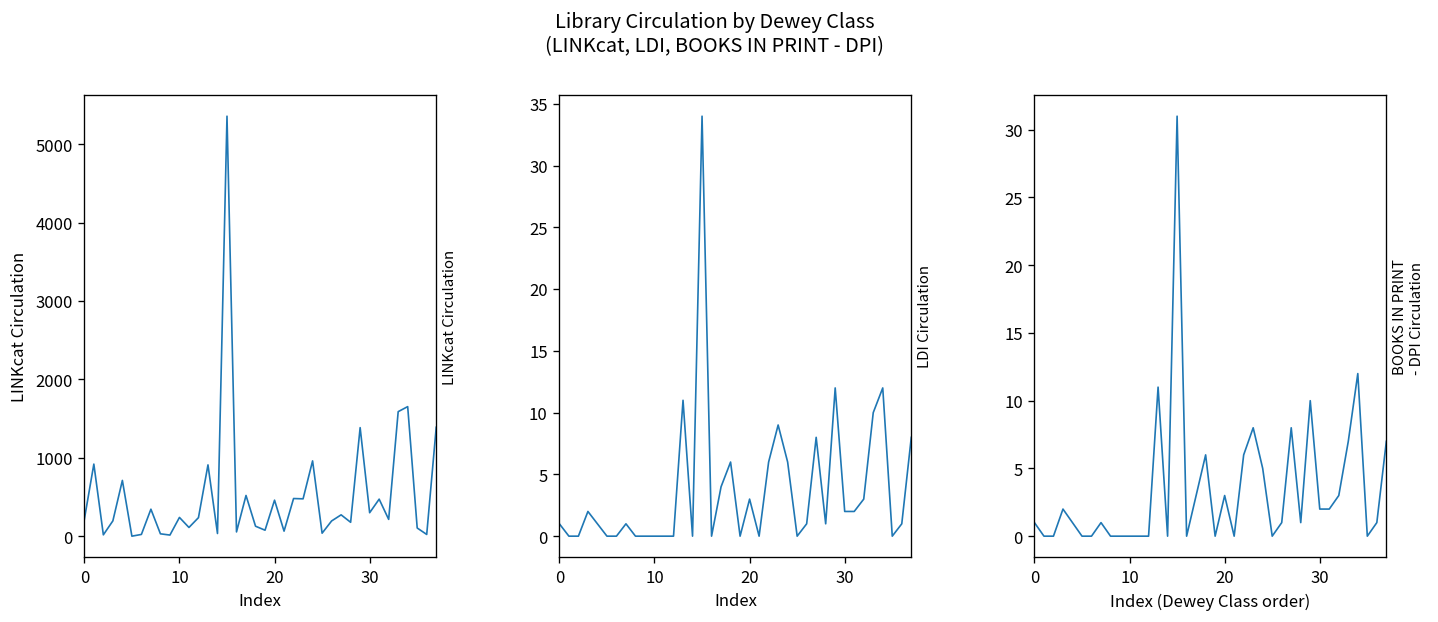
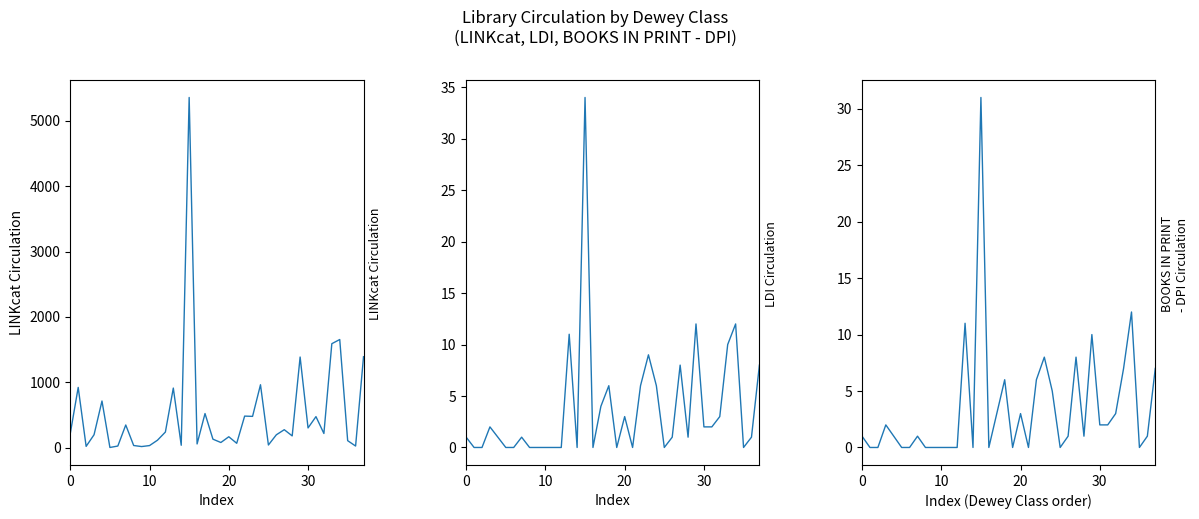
  {
    "LINKcat Circulation": {
      "0": 200,
-     "10": 200,
-     "20": 500,
+     "10": 0,
+     "20": 200,
      "30": 300
    },
    "LDI Circulation": {
      "0": 1.0,
      "10": 0.0,
      "20": 3.0,
      "30": 2.0
    },
    "BOOKS IN PRINT - DPI Circulation": {
      "0": 1.0,
      "10": 0.0,
      "20": 3.0,
      "30": 2.0
    }
  }
